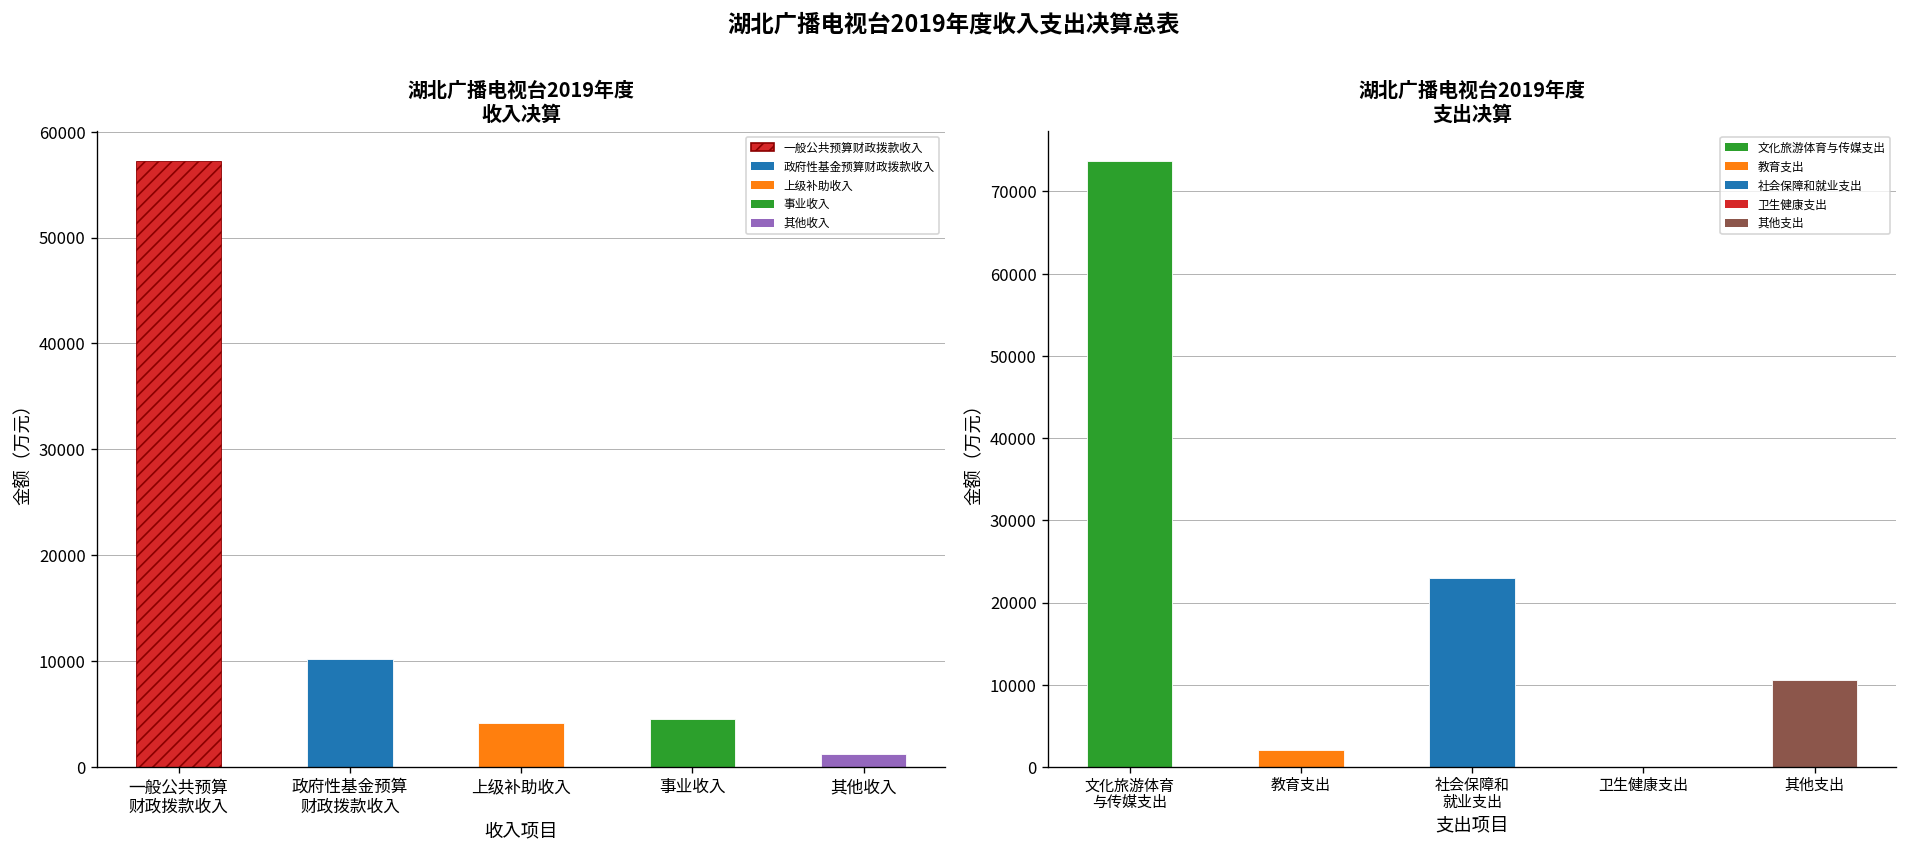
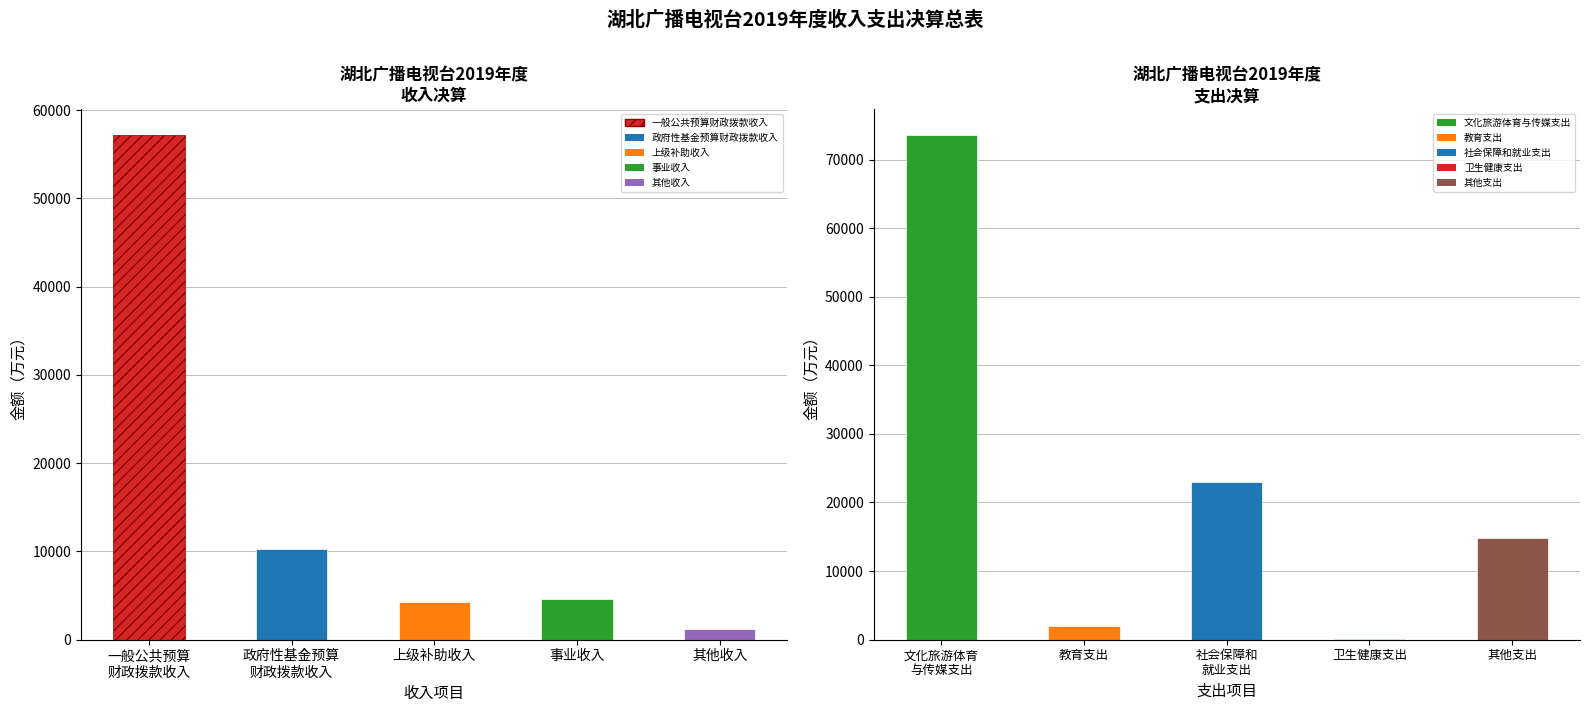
  {
    "湖北广播电视台2019年度 收入决算": {
      "一般公共预算 财政拨款收入": 57000,
      "政府性基金预算 财政拨款收入": 10000,
      "上级补助收入": 4000,
      "事业收入": 5000,
      "其他收入": 1000
    },
    "湖北广播电视台2019年度 支出决算": {
      "文化旅游体育 与传媒支出": 74000,
      "教育支出": 2000,
      "社会保障和 就业支出": 23000,
-     "其他支出": 11000
+     "其他支出": 15000
    }
  }
